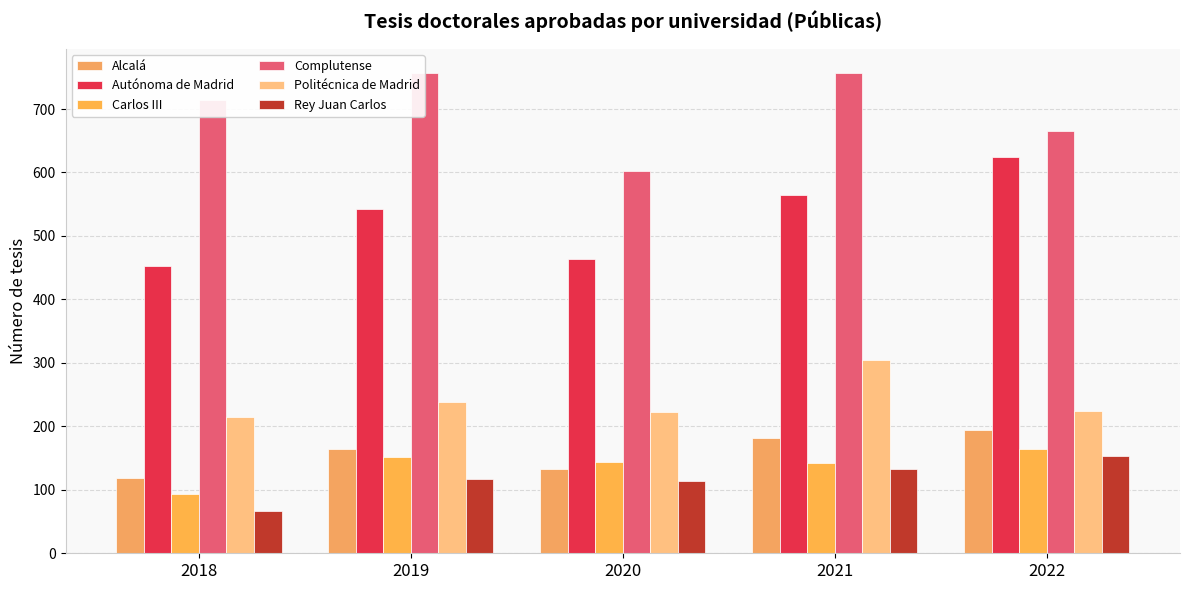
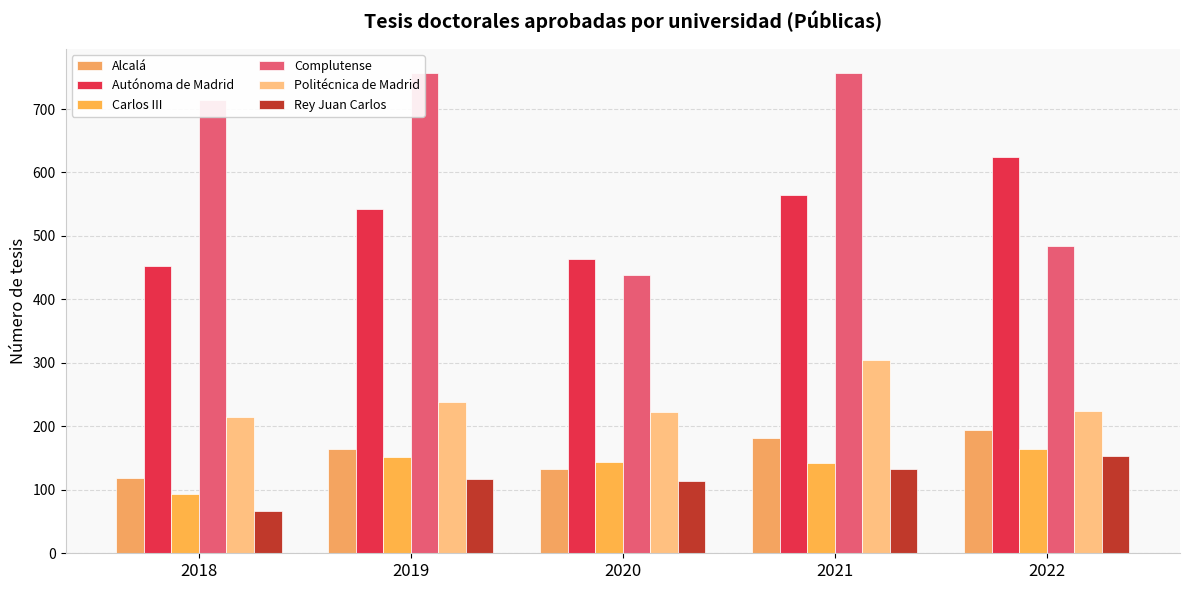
  {
    "Complutense": {
-     "2020": 600,
+     "2020": 440,
      "2021": 760,
-     "2022": 670
+     "2022": 480
    }
  }
